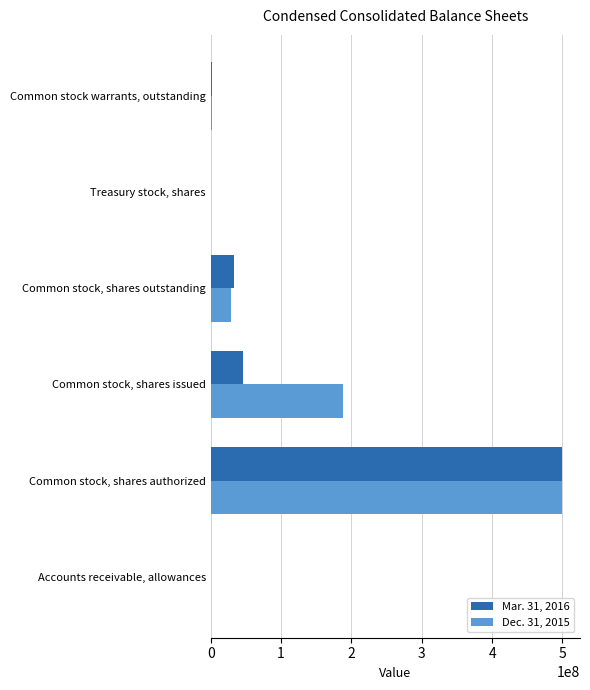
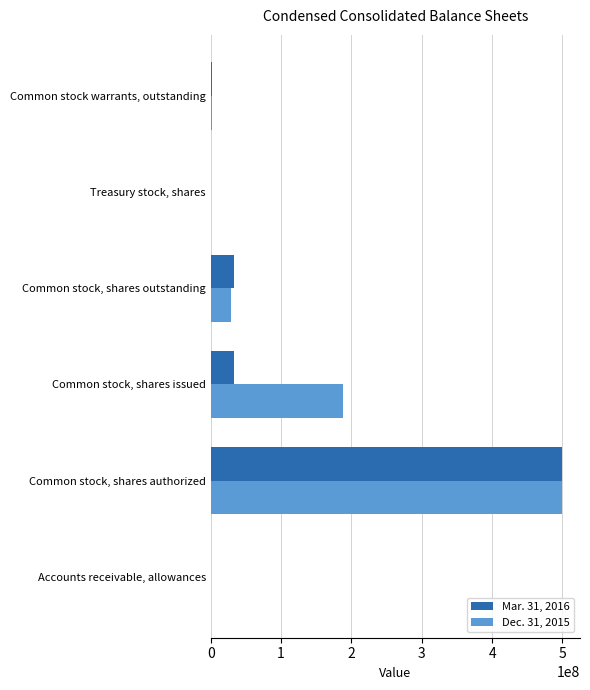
  {
    "Mar. 31, 2016": {
      "Common stock, shares outstanding": 30000000,
-     "Common stock, shares issued": 50000000,
+     "Common stock, shares issued": 30000000,
      "Common stock, shares authorized": 500000000
    },
    "Dec. 31, 2015": {
      "Common stock, shares outstanding": 30000000,
      "Common stock, shares issued": 190000000,
      "Common stock, shares authorized": 500000000
    }
  }
